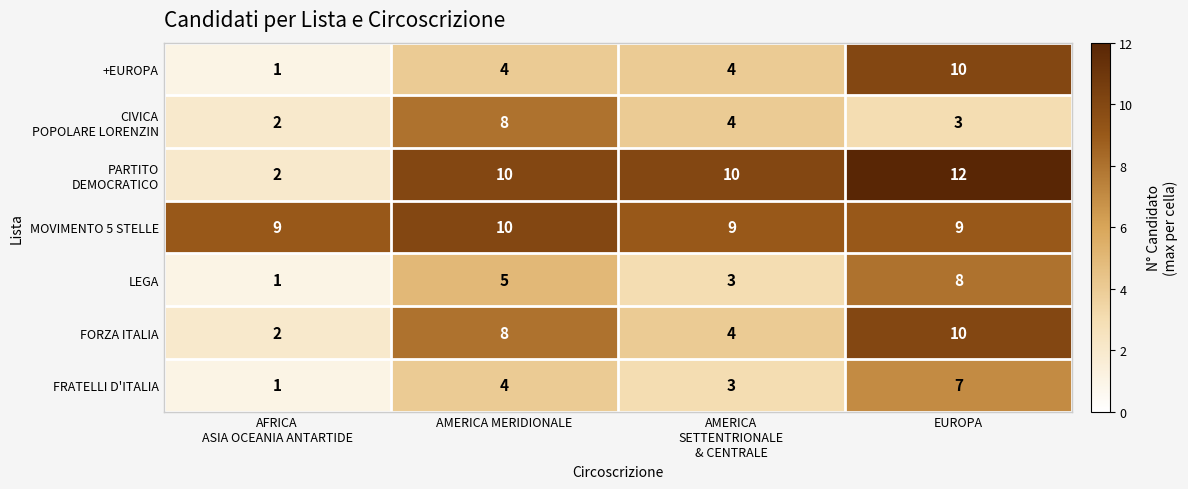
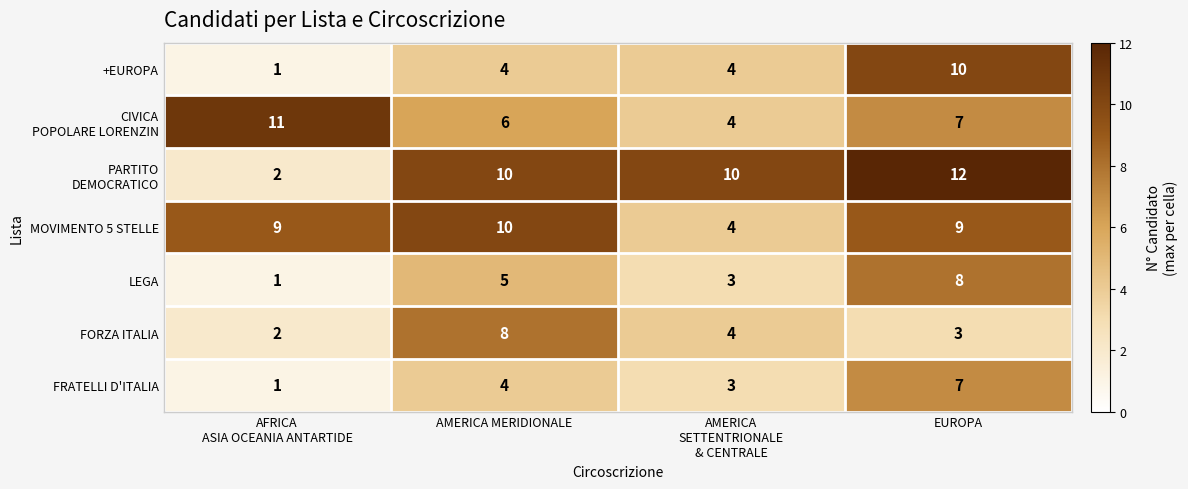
  {
    "+EUROPA": {
      "AFRICA ASIA OCEANIA ANTARTIDE": 1,
      "AMERICA MERIDIONALE": 4,
      "AMERICA SETTENTRIONALE & CENTRALE": 4,
      "EUROPA": 10
    },
    "CIVICA POPOLARE LORENZIN": {
-     "AFRICA ASIA OCEANIA ANTARTIDE": 2,
-     "AMERICA MERIDIONALE": 8,
+     "AFRICA ASIA OCEANIA ANTARTIDE": 11,
+     "AMERICA MERIDIONALE": 6,
      "AMERICA SETTENTRIONALE & CENTRALE": 4,
-     "EUROPA": 3
+     "EUROPA": 7
    },
    "PARTITO DEMOCRATICO": {
      "AFRICA ASIA OCEANIA ANTARTIDE": 2,
      "AMERICA MERIDIONALE": 10,
      "AMERICA SETTENTRIONALE & CENTRALE": 10,
      "EUROPA": 12
    },
    "MOVIMENTO 5 STELLE": {
      "AFRICA ASIA OCEANIA ANTARTIDE": 9,
      "AMERICA MERIDIONALE": 10,
-     "AMERICA SETTENTRIONALE & CENTRALE": 9,
+     "AMERICA SETTENTRIONALE & CENTRALE": 4,
      "EUROPA": 9
    },
    "LEGA": {
      "AFRICA ASIA OCEANIA ANTARTIDE": 1,
      "AMERICA MERIDIONALE": 5,
      "AMERICA SETTENTRIONALE & CENTRALE": 3,
      "EUROPA": 8
    },
    "FORZA ITALIA": {
      "AFRICA ASIA OCEANIA ANTARTIDE": 2,
      "AMERICA MERIDIONALE": 8,
      "AMERICA SETTENTRIONALE & CENTRALE": 4,
-     "EUROPA": 10
+     "EUROPA": 3
    },
    "FRATELLI D'ITALIA": {
      "AFRICA ASIA OCEANIA ANTARTIDE": 1,
      "AMERICA MERIDIONALE": 4,
      "AMERICA SETTENTRIONALE & CENTRALE": 3,
      "EUROPA": 7
    }
  }
